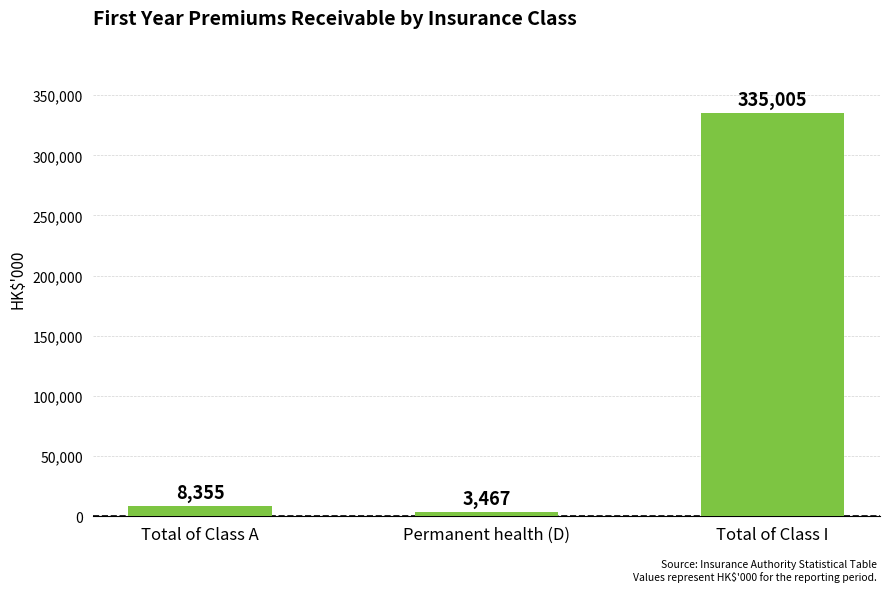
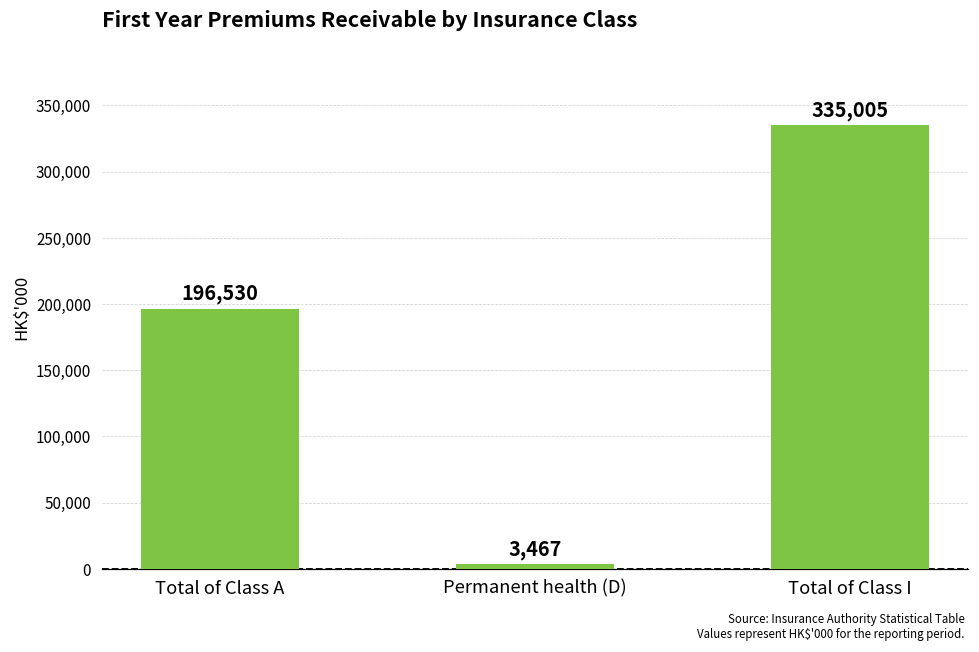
  {
-   "Total of Class A": "8,355",
+   "Total of Class A": "196,530",
    "Permanent health (D)": "3,467",
    "Total of Class I": "335,005"
  }
